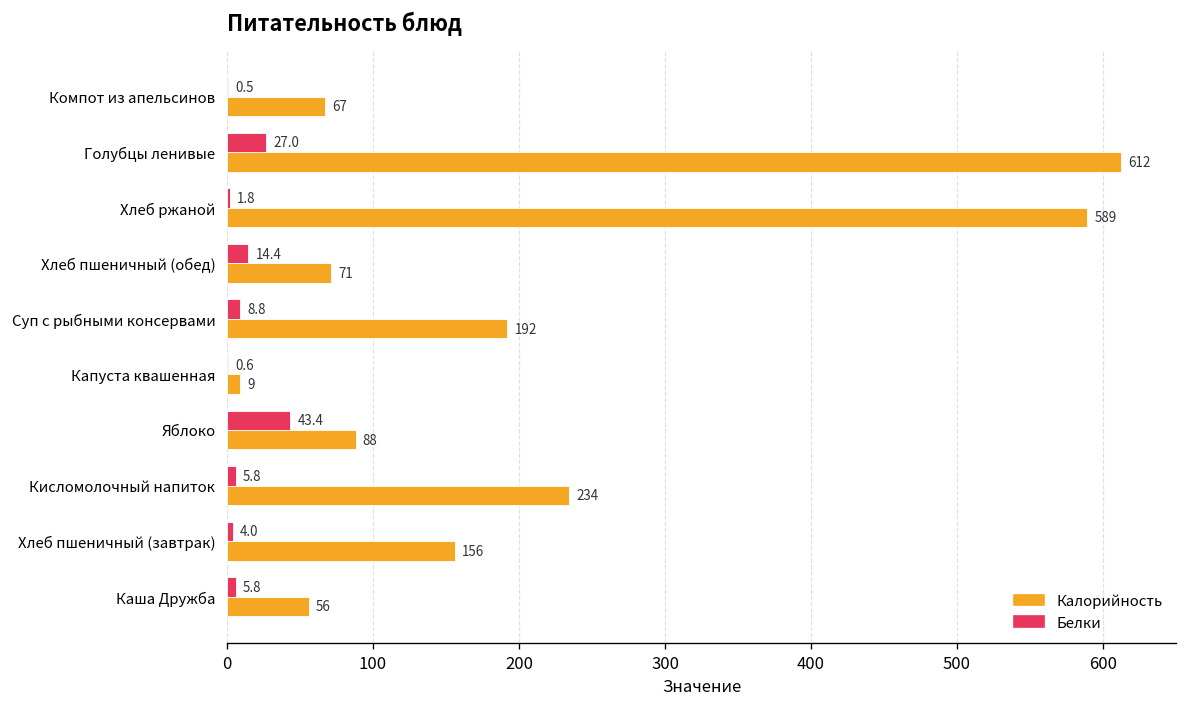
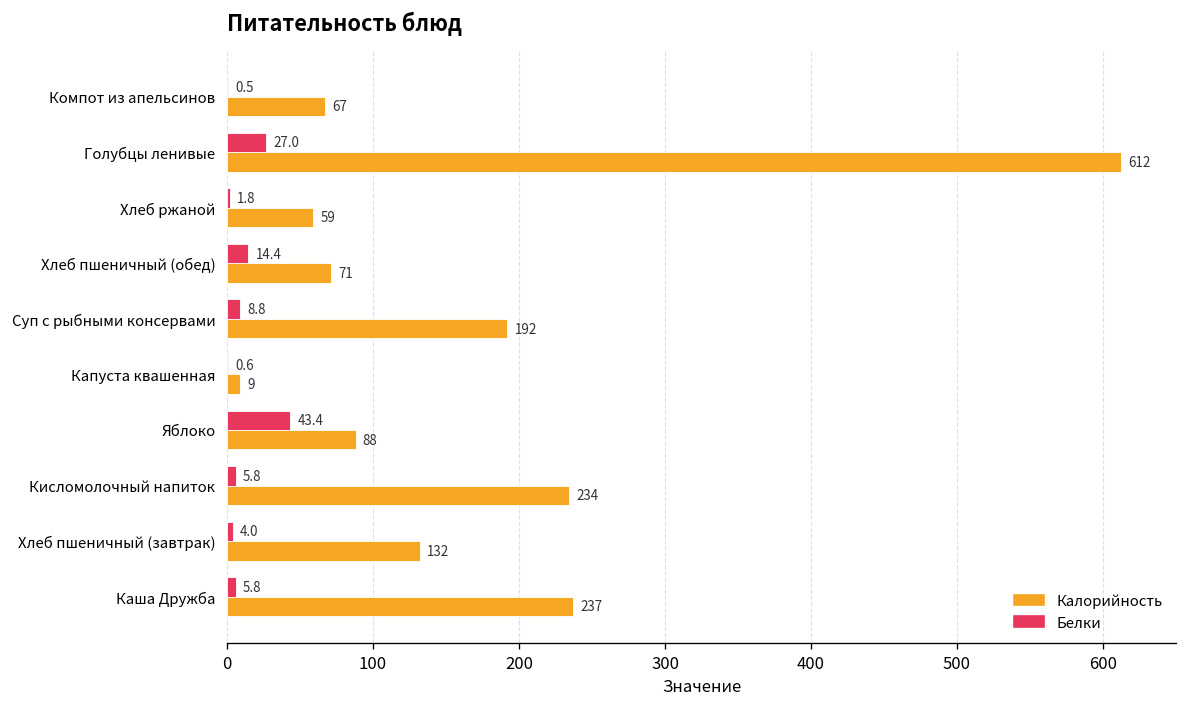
  {
    "Калорийность": {
      "Компот из апельсинов": 67,
      "Голубцы ленивые": 612,
-     "Хлеб ржаной": 589,
+     "Хлеб ржаной": 59,
      "Хлеб пшеничный (обед)": 71,
      "Суп с рыбными консервами": 192,
      "Капуста квашенная": 9,
      "Яблоко": 88,
      "Кисломолочный напиток": 234,
-     "Хлеб пшеничный (завтрак)": 156,
-     "Каша Дружба": 56
+     "Хлеб пшеничный (завтрак)": 132,
+     "Каша Дружба": 237
    },
    "Белки": {
      "Компот из апельсинов": 0.5,
      "Голубцы ленивые": 27.0,
      "Хлеб ржаной": 1.8,
      "Хлеб пшеничный (обед)": 14.4,
      "Суп с рыбными консервами": 8.8,
      "Капуста квашенная": 0.6,
      "Яблоко": 43.4,
      "Кисломолочный напиток": 5.8,
      "Хлеб пшеничный (завтрак)": 4.0,
      "Каша Дружба": 5.8
    }
  }
